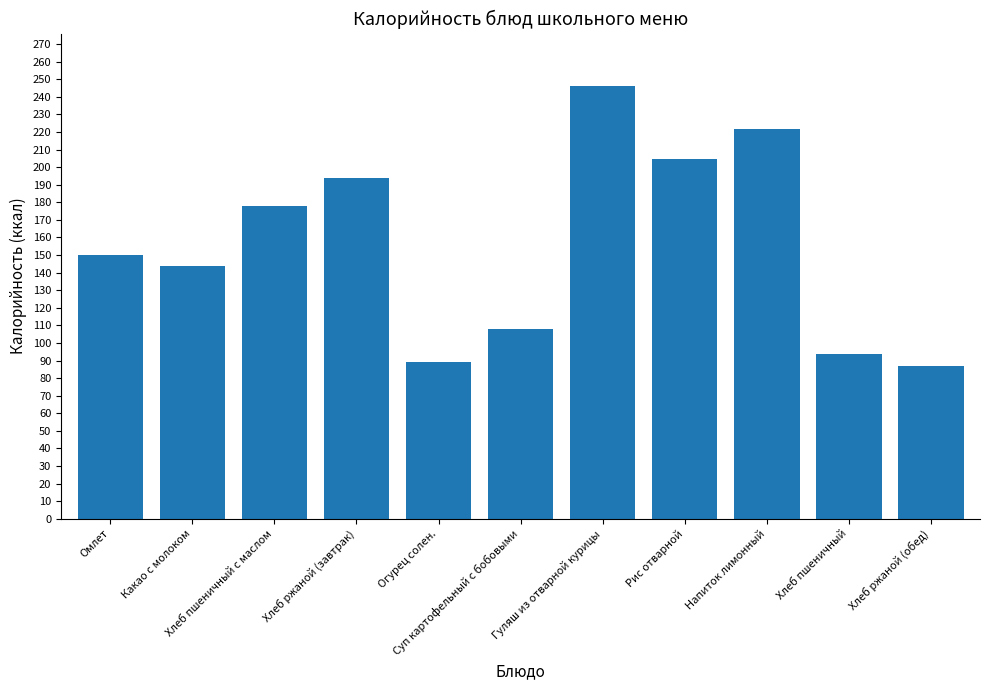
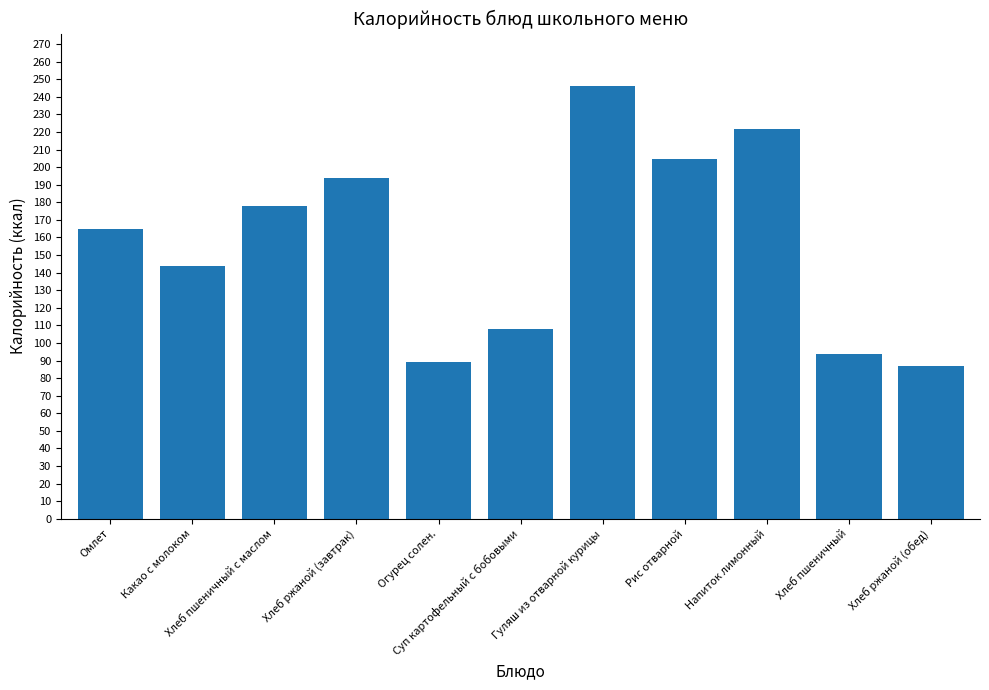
  {
-   "Омлет": 150,
+   "Омлет": 165,
    "Какао с молоком": 144,
    "Хлеб пшеничный с маслом": 178,
    "Хлеб ржаной (завтрак)": 194,
    "Огурец солен.": 89,
    "Суп картофельный с бобовыми": 108,
    "Гуляш из отварной курицы": 246,
    "Рис отварной": 205,
    "Напиток лимонный": 222,
    "Хлеб пшеничный": 94,
    "Хлеб ржаной (обед)": 87
  }
